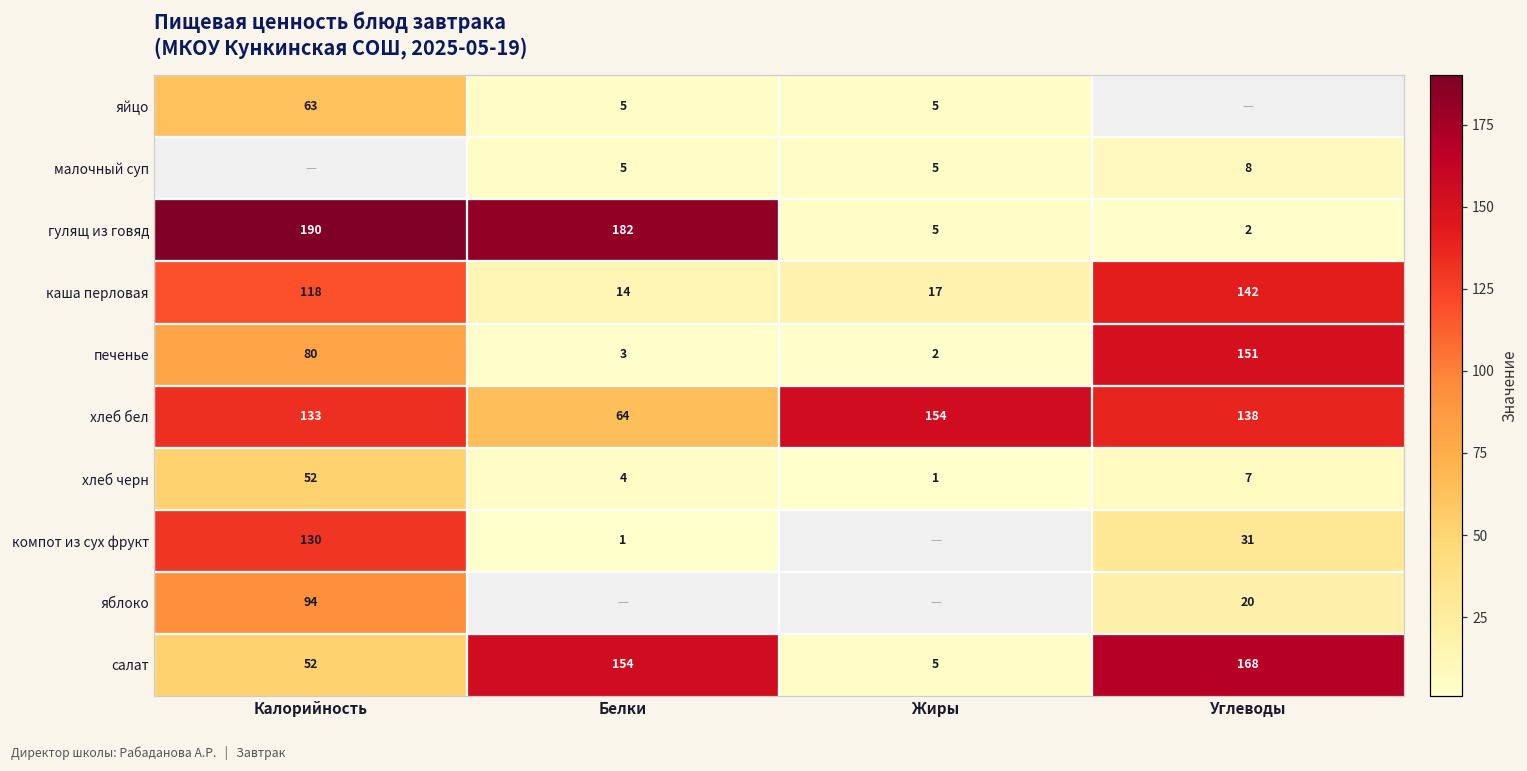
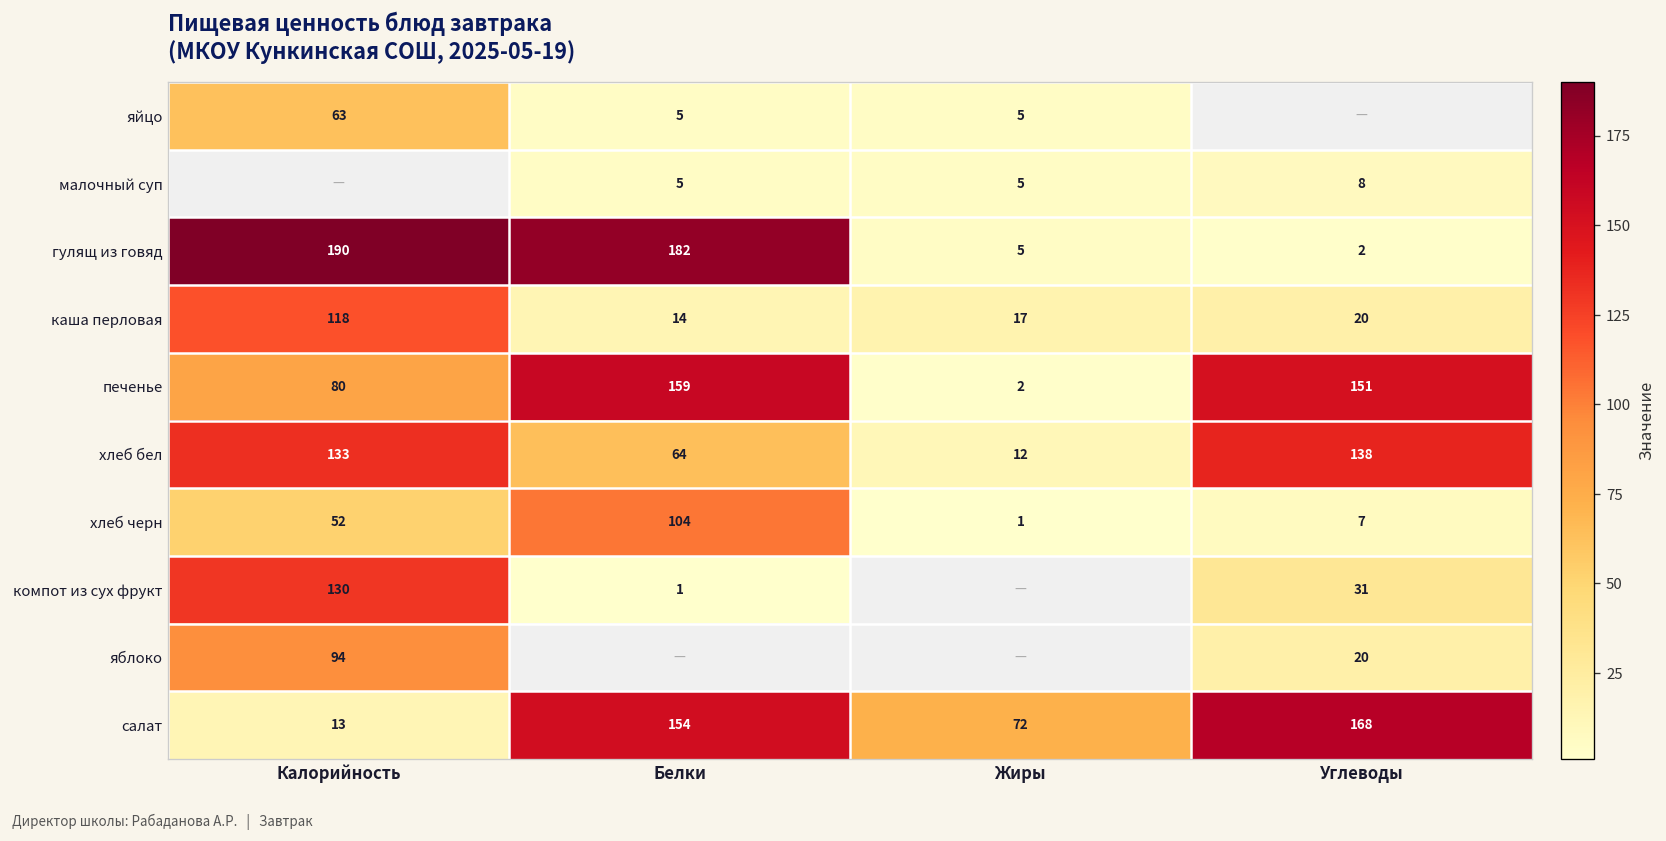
  {
    "яйцо": {
      "Калорийность": 63,
      "Белки": 5,
      "Жиры": 5
    },
    "малочный суп": {
      "Белки": 5,
      "Жиры": 5,
      "Углеводы": 8
    },
    "гулящ из говяд": {
      "Калорийность": 190,
      "Белки": 182,
      "Жиры": 5,
      "Углеводы": 2
    },
    "каша перловая": {
      "Калорийность": 118,
      "Белки": 14,
      "Жиры": 17,
-     "Углеводы": 142
+     "Углеводы": 20
    },
    "печенье": {
      "Калорийность": 80,
-     "Белки": 3,
+     "Белки": 159,
      "Жиры": 2,
      "Углеводы": 151
    },
    "хлеб бел": {
      "Калорийность": 133,
      "Белки": 64,
-     "Жиры": 154,
+     "Жиры": 12,
      "Углеводы": 138
    },
    "хлеб черн": {
      "Калорийность": 52,
-     "Белки": 4,
+     "Белки": 104,
      "Жиры": 1,
      "Углеводы": 7
    },
    "компот из сух фрукт": {
      "Калорийность": 130,
      "Белки": 1,
      "Углеводы": 31
    },
    "яблоко": {
      "Калорийность": 94,
      "Углеводы": 20
    },
    "салат": {
-     "Калорийность": 52,
+     "Калорийность": 13,
      "Белки": 154,
-     "Жиры": 5,
+     "Жиры": 72,
      "Углеводы": 168
    }
  }
